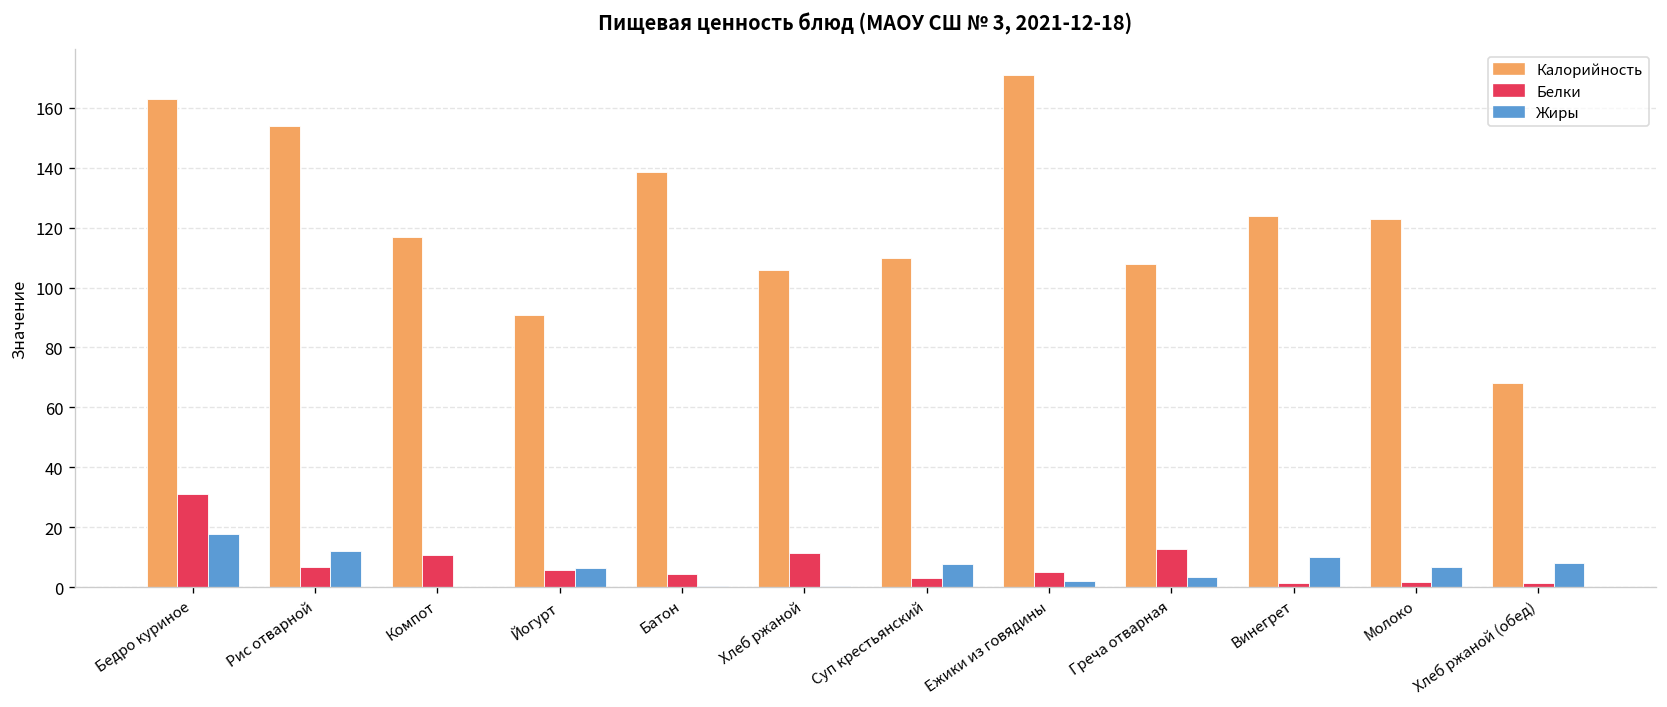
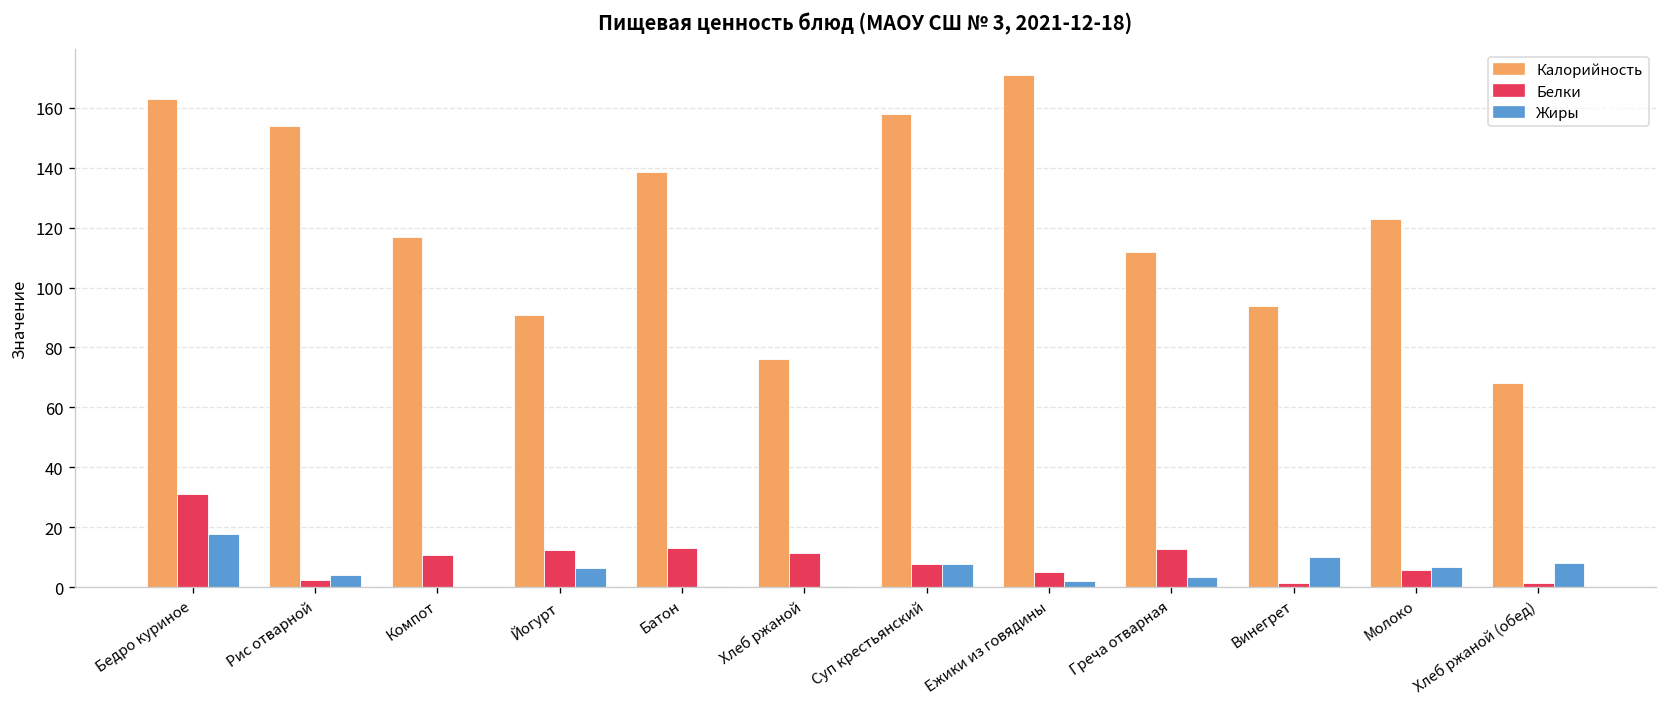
  {
    "Калорийность": {
      "Бедро куриное": 163,
      "Рис отварной": 154,
      "Компот": 117,
      "Йогурт": 91,
      "Батон": 139,
-     "Хлеб ржаной": 106,
-     "Суп крестьянский": 110,
+     "Хлеб ржаной": 76,
+     "Суп крестьянский": 158,
      "Ежики из говядины": 171,
-     "Греча отварная": 108,
-     "Винегрет": 124,
+     "Греча отварная": 112,
+     "Винегрет": 94,
      "Молоко": 123,
      "Хлеб ржаной (обед)": 68
    },
    "Белки": {
      "Бедро куриное": 31,
-     "Рис отварной": 7,
+     "Рис отварной": 3,
      "Компот": 11,
-     "Йогурт": 6,
-     "Батон": 4,
+     "Йогурт": 12,
+     "Батон": 13,
      "Хлеб ржаной": 11,
-     "Суп крестьянский": 3,
+     "Суп крестьянский": 8,
      "Ежики из говядины": 5,
      "Греча отварная": 13,
      "Винегрет": 1,
-     "Молоко": 2,
+     "Молоко": 6,
      "Хлеб ржаной (обед)": 1
    },
    "Жиры": {
      "Бедро куриное": 18,
-     "Рис отварной": 12,
+     "Рис отварной": 4,
      "Компот": 0,
      "Йогурт": 6,
      "Суп крестьянский": 8,
      "Ежики из говядины": 2,
      "Греча отварная": 4,
      "Винегрет": 10,
      "Молоко": 7,
      "Хлеб ржаной (обед)": 8
    }
  }
